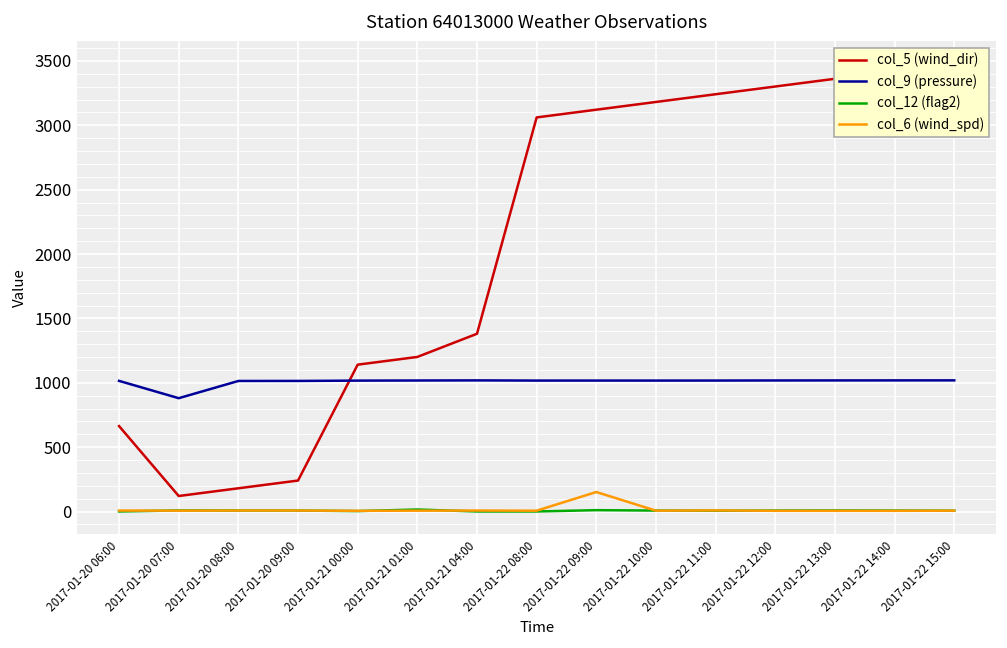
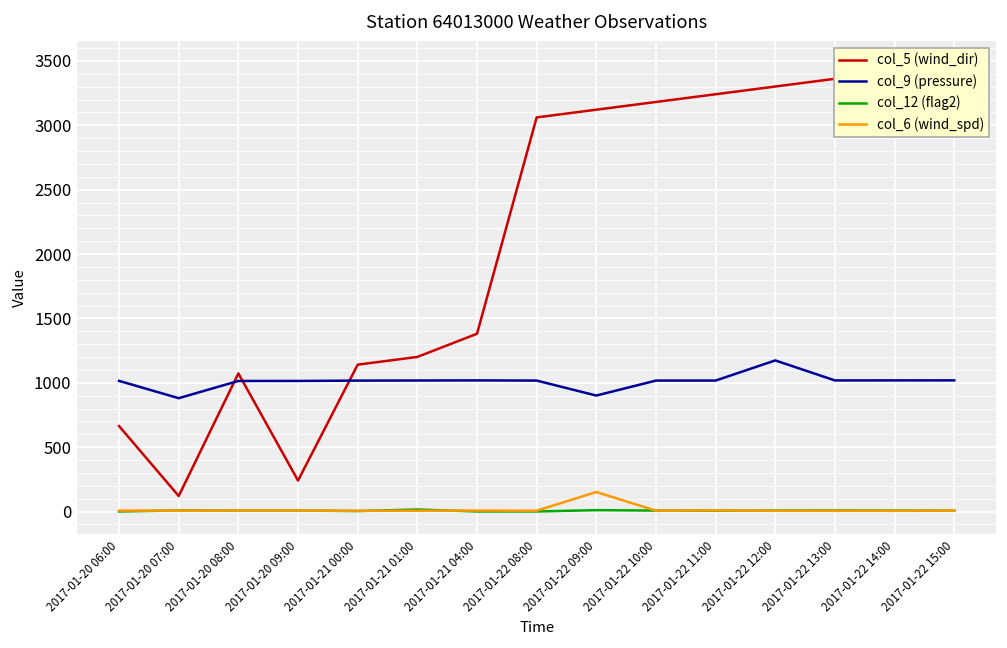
  {
    "col_5 (wind_dir)": {
      "2017-01-20 06:00": 660,
      "2017-01-20 07:00": 120,
-     "2017-01-20 08:00": 180,
+     "2017-01-20 08:00": 1070,
      "2017-01-20 09:00": 240,
      "2017-01-21 00:00": 1140,
      "2017-01-21 01:00": 1200,
      "2017-01-21 04:00": 1380,
      "2017-01-22 08:00": 3060,
      "2017-01-22 09:00": 3120,
      "2017-01-22 10:00": 3180,
      "2017-01-22 11:00": 3240,
      "2017-01-22 12:00": 3300
    },
    "col_9 (pressure)": {
      "2017-01-20 06:00": 1020,
      "2017-01-20 07:00": 880,
      "2017-01-20 08:00": 1010,
      "2017-01-20 09:00": 1010,
      "2017-01-21 00:00": 1020,
      "2017-01-21 01:00": 1020,
      "2017-01-21 04:00": 1020,
      "2017-01-22 08:00": 1020,
-     "2017-01-22 09:00": 1020,
+     "2017-01-22 09:00": 900,
      "2017-01-22 10:00": 1020,
      "2017-01-22 11:00": 1020,
-     "2017-01-22 12:00": 1020,
+     "2017-01-22 12:00": 1170,
      "2017-01-22 13:00": 1020,
      "2017-01-22 14:00": 1020,
      "2017-01-22 15:00": 1020
    },
    "col_12 (flag2)": {
      "2017-01-22 09:00": 10
    },
    "col_6 (wind_spd)": {
      "2017-01-22 09:00": 150
    }
  }
